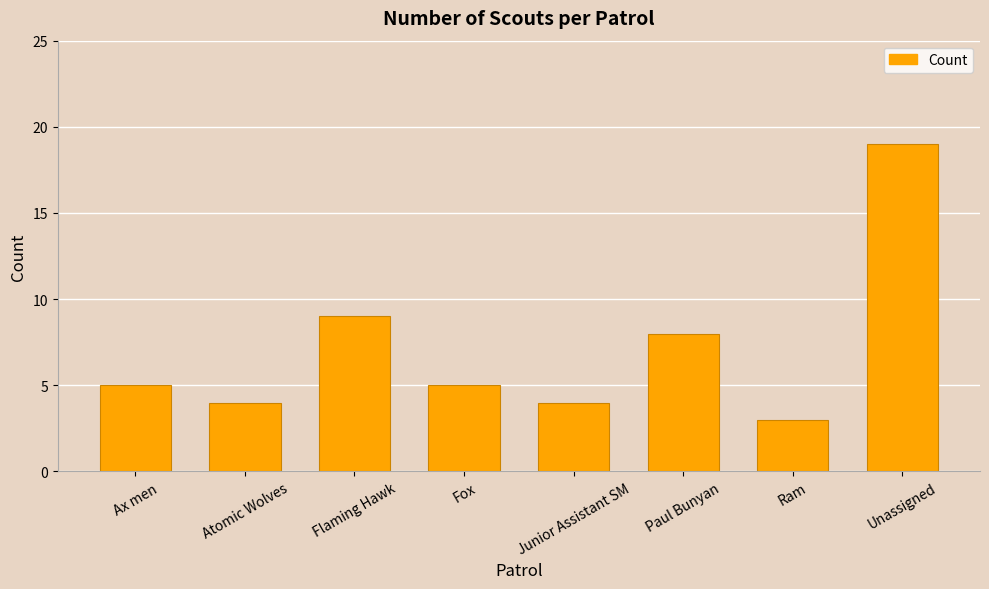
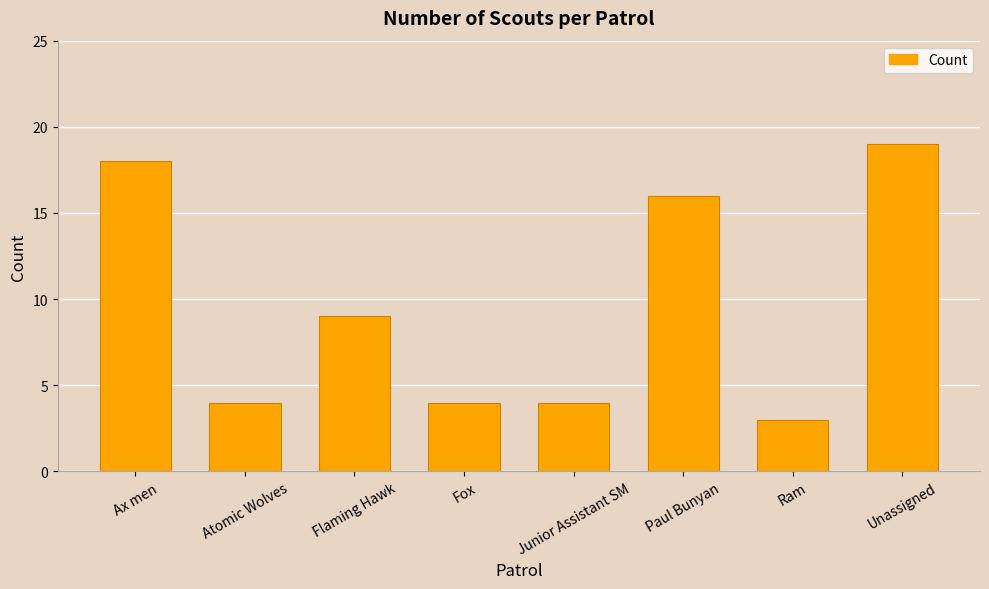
  {
-   "Ax men": 5,
+   "Ax men": 18,
    "Atomic Wolves": 4,
    "Flaming Hawk": 9,
-   "Fox": 5,
+   "Fox": 4,
    "Junior Assistant SM": 4,
-   "Paul Bunyan": 8,
+   "Paul Bunyan": 16,
    "Ram": 3,
    "Unassigned": 19
  }
